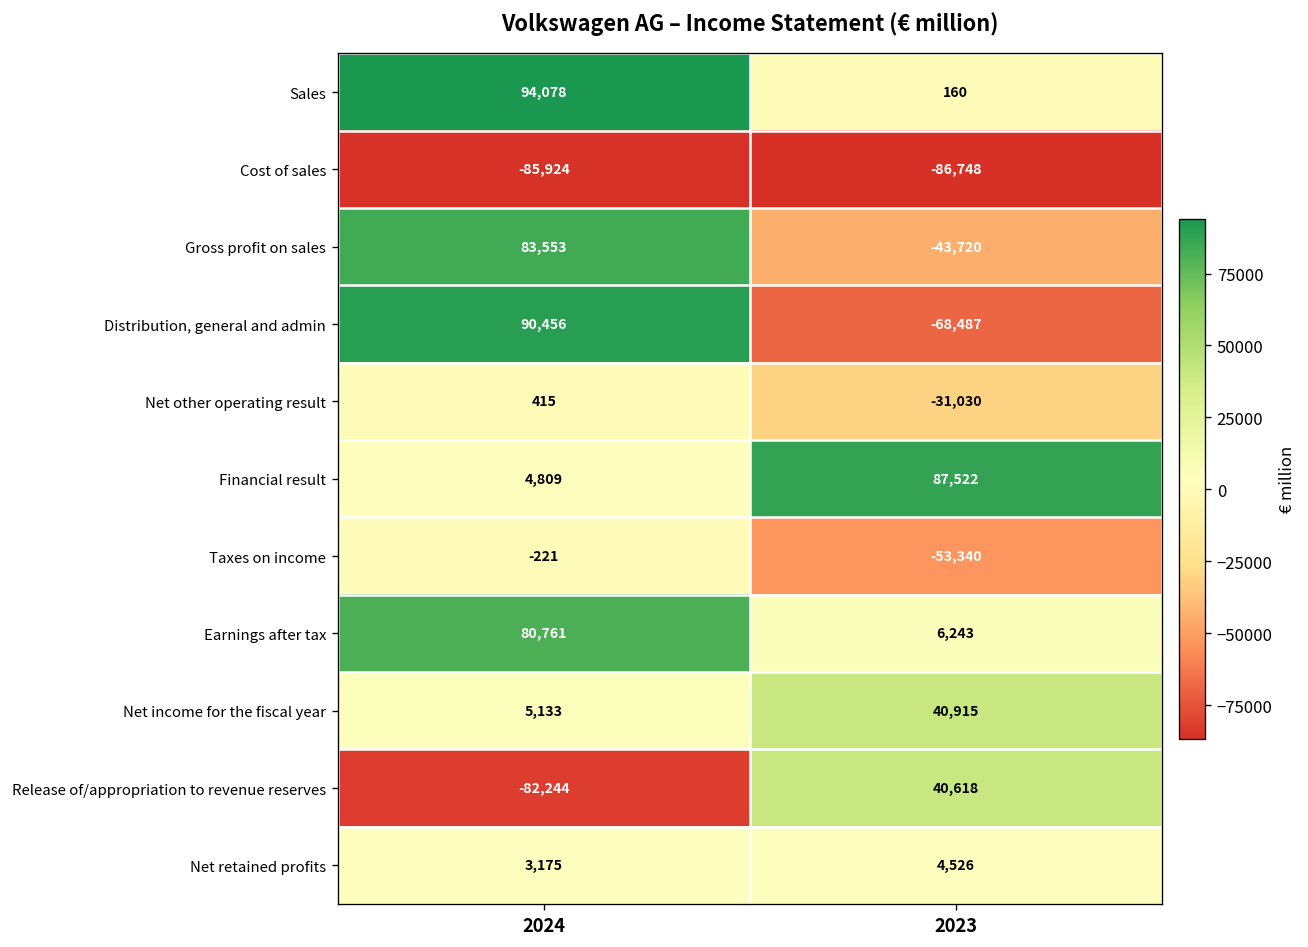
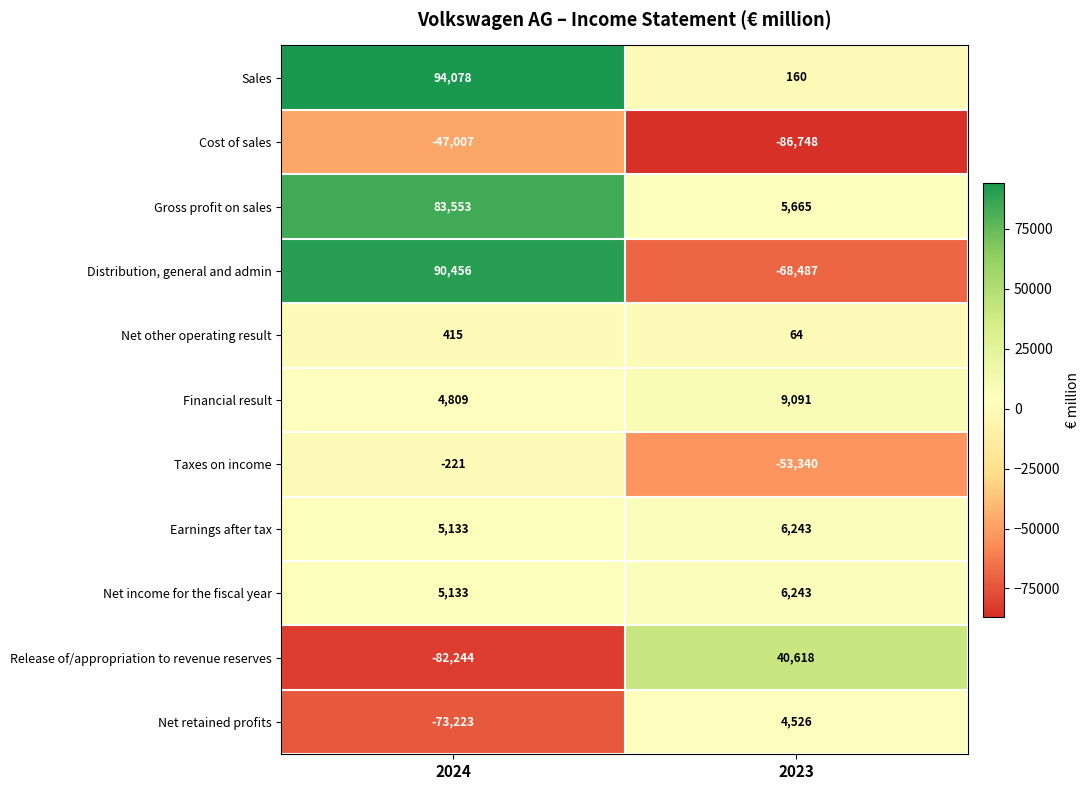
  {
    "Sales": {
      "2024": "94,078",
      "2023": "160"
    },
    "Cost of sales": {
-     "2024": "-85,924",
+     "2024": "-47,007",
      "2023": "-86,748"
    },
    "Gross profit on sales": {
      "2024": "83,553",
-     "2023": "-43,720"
+     "2023": "5,665"
    },
    "Distribution, general and admin": {
      "2024": "90,456",
      "2023": "-68,487"
    },
    "Net other operating result": {
      "2024": "415",
-     "2023": "-31,030"
+     "2023": "64"
    },
    "Financial result": {
      "2024": "4,809",
-     "2023": "87,522"
+     "2023": "9,091"
    },
    "Taxes on income": {
      "2024": "-221",
      "2023": "-53,340"
    },
    "Earnings after tax": {
-     "2024": "80,761",
+     "2024": "5,133",
      "2023": "6,243"
    },
    "Net income for the fiscal year": {
      "2024": "5,133",
-     "2023": "40,915"
+     "2023": "6,243"
    },
    "Release of/appropriation to revenue reserves": {
      "2024": "-82,244",
      "2023": "40,618"
    },
    "Net retained profits": {
-     "2024": "3,175",
+     "2024": "-73,223",
      "2023": "4,526"
    }
  }
